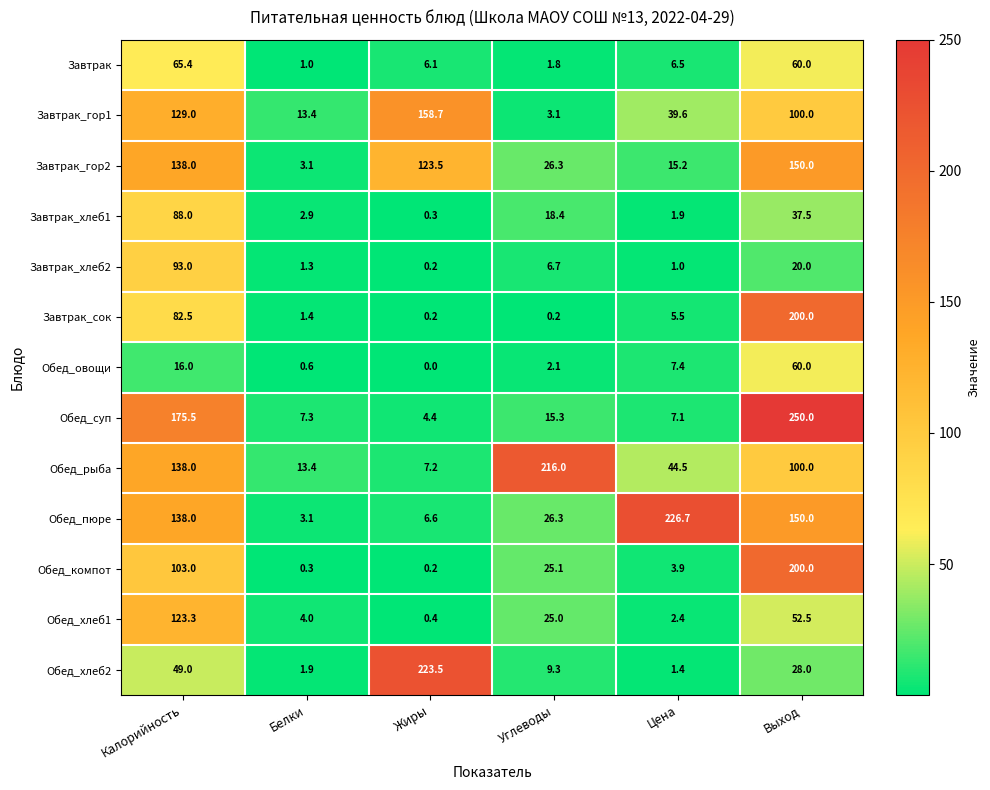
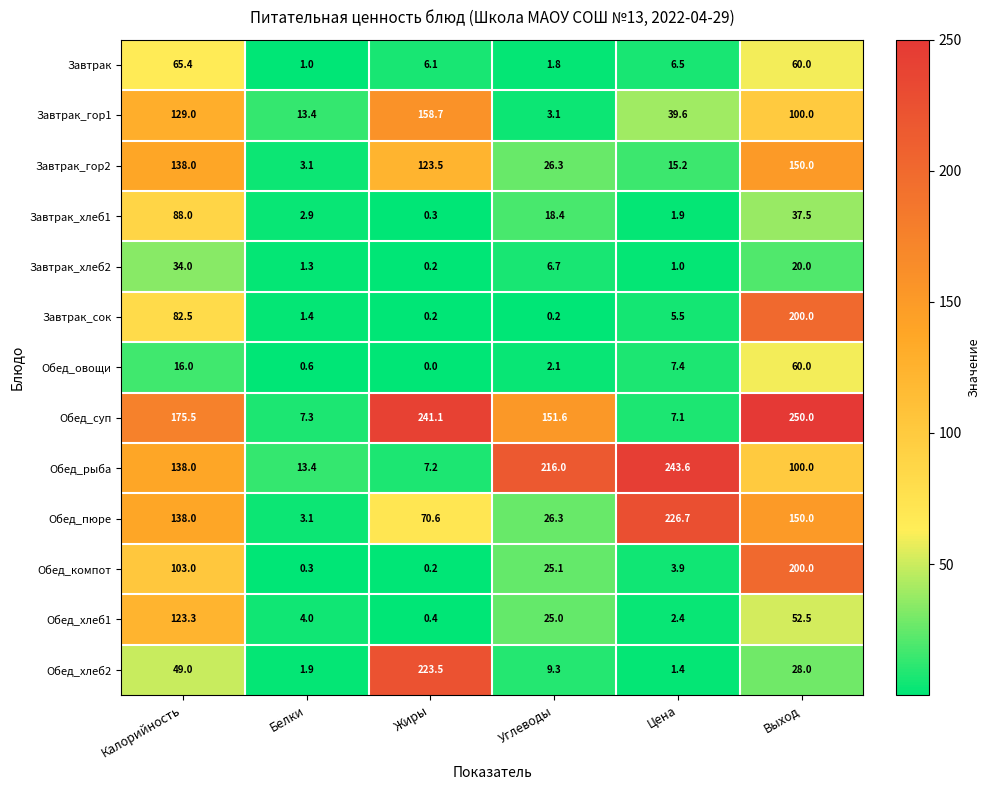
  {
    "Завтрак": {
      "Калорийность": 65.4,
      "Белки": 1.0,
      "Жиры": 6.1,
      "Углеводы": 1.8,
      "Цена": 6.5,
      "Выход": 60.0
    },
    "Завтрак_гор1": {
      "Калорийность": 129.0,
      "Белки": 13.4,
      "Жиры": 158.7,
      "Углеводы": 3.1,
      "Цена": 39.6,
      "Выход": 100.0
    },
    "Завтрак_гор2": {
      "Калорийность": 138.0,
      "Белки": 3.1,
      "Жиры": 123.5,
      "Углеводы": 26.3,
      "Цена": 15.2,
      "Выход": 150.0
    },
    "Завтрак_хлеб1": {
      "Калорийность": 88.0,
      "Белки": 2.9,
      "Жиры": 0.3,
      "Углеводы": 18.4,
      "Цена": 1.9,
      "Выход": 37.5
    },
    "Завтрак_хлеб2": {
-     "Калорийность": 93.0,
+     "Калорийность": 34.0,
      "Белки": 1.3,
      "Жиры": 0.2,
      "Углеводы": 6.7,
      "Цена": 1.0,
      "Выход": 20.0
    },
    "Завтрак_сок": {
      "Калорийность": 82.5,
      "Белки": 1.4,
      "Жиры": 0.2,
      "Углеводы": 0.2,
      "Цена": 5.5,
      "Выход": 200.0
    },
    "Обед_овощи": {
      "Калорийность": 16.0,
      "Белки": 0.6,
      "Жиры": 0.0,
      "Углеводы": 2.1,
      "Цена": 7.4,
      "Выход": 60.0
    },
    "Обед_суп": {
      "Калорийность": 175.5,
      "Белки": 7.3,
-     "Жиры": 4.4,
-     "Углеводы": 15.3,
+     "Жиры": 241.1,
+     "Углеводы": 151.6,
      "Цена": 7.1,
      "Выход": 250.0
    },
    "Обед_рыба": {
      "Калорийность": 138.0,
      "Белки": 13.4,
      "Жиры": 7.2,
      "Углеводы": 216.0,
-     "Цена": 44.5,
+     "Цена": 243.6,
      "Выход": 100.0
    },
    "Обед_пюре": {
      "Калорийность": 138.0,
      "Белки": 3.1,
-     "Жиры": 6.6,
+     "Жиры": 70.6,
      "Углеводы": 26.3,
      "Цена": 226.7,
      "Выход": 150.0
    },
    "Обед_компот": {
      "Калорийность": 103.0,
      "Белки": 0.3,
      "Жиры": 0.2,
      "Углеводы": 25.1,
      "Цена": 3.9,
      "Выход": 200.0
    },
    "Обед_хлеб1": {
      "Калорийность": 123.3,
      "Белки": 4.0,
      "Жиры": 0.4,
      "Углеводы": 25.0,
      "Цена": 2.4,
      "Выход": 52.5
    },
    "Обед_хлеб2": {
      "Калорийность": 49.0,
      "Белки": 1.9,
      "Жиры": 223.5,
      "Углеводы": 9.3,
      "Цена": 1.4,
      "Выход": 28.0
    }
  }
